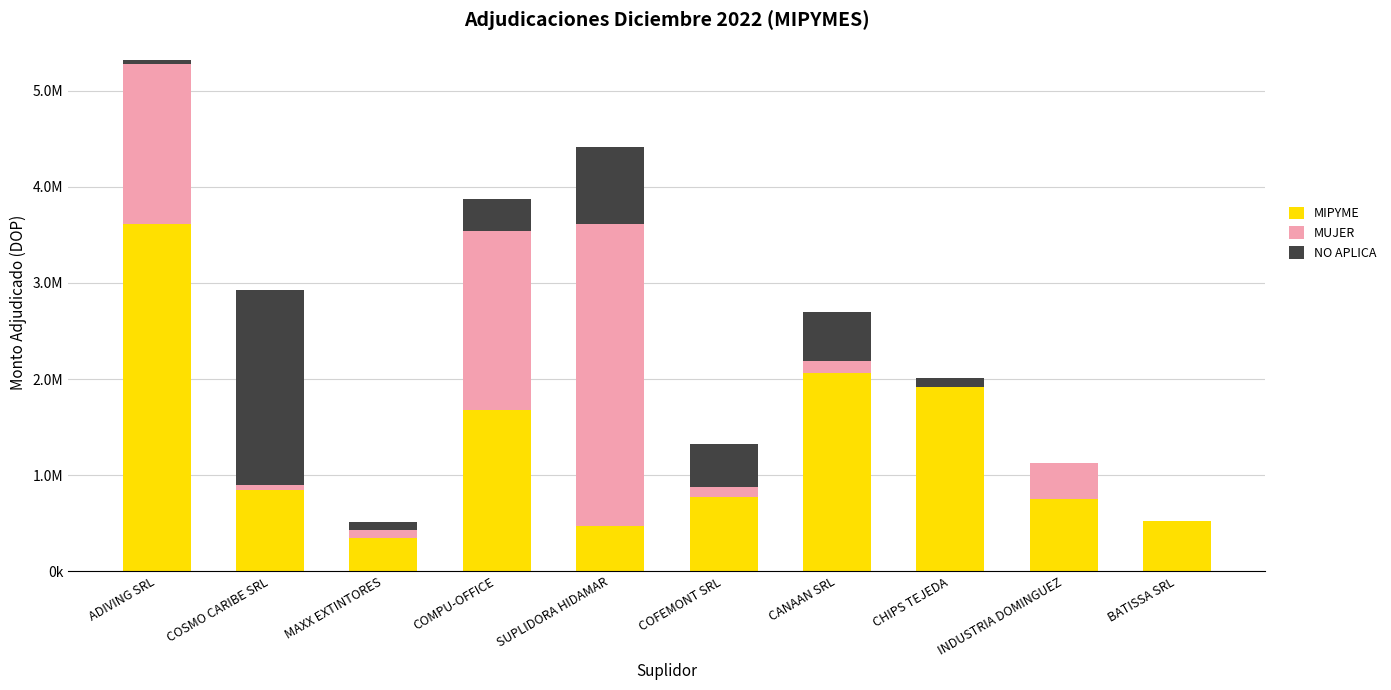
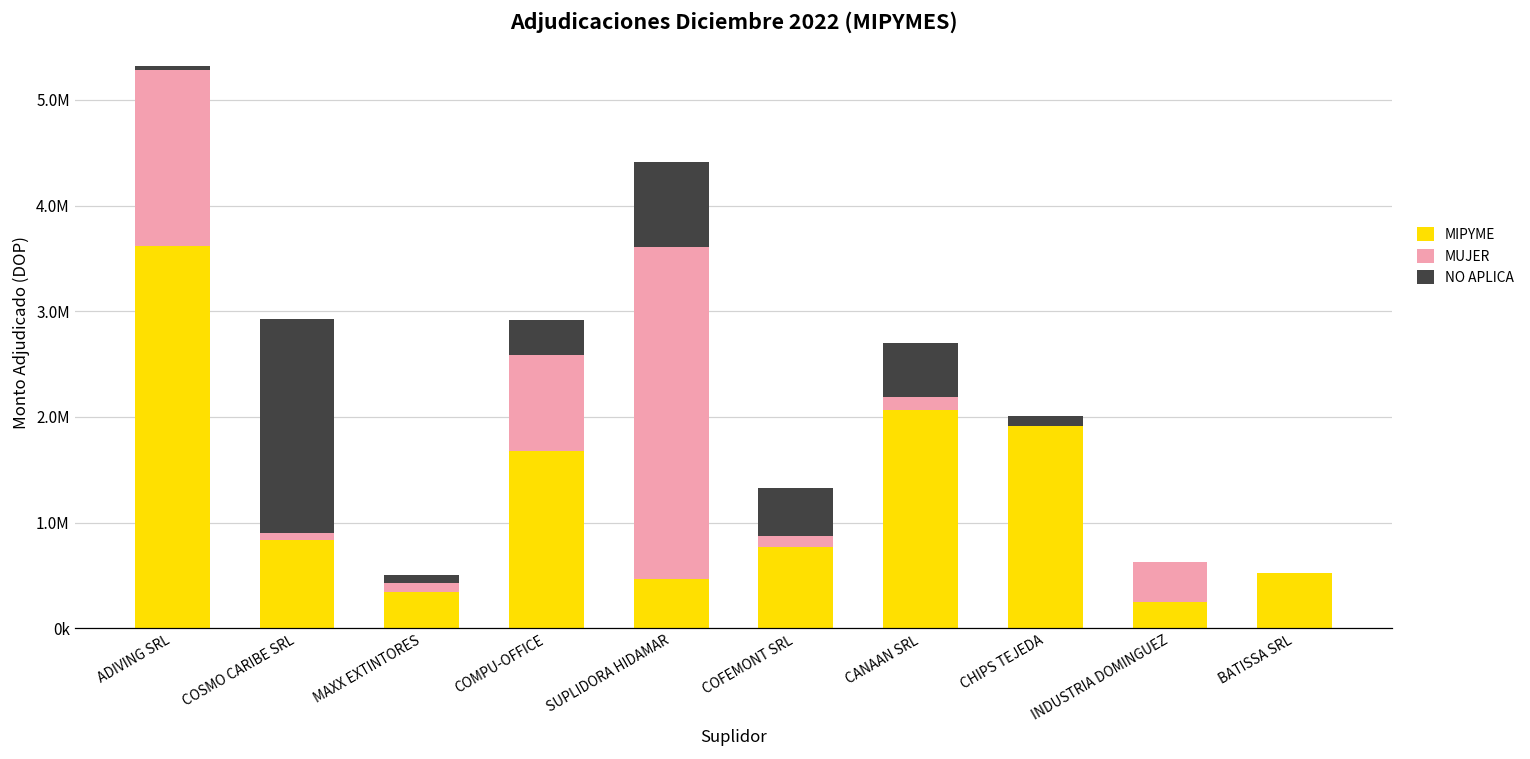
  {
    "MIPYME": {
      "ADIVING SRL": 3600000,
      "COSMO CARIBE SRL": 800000,
      "MAXX EXTINTORES": 300000,
      "COMPU-OFFICE": 1700000,
      "SUPLIDORA HIDAMAR": 500000,
      "COFEMONT SRL": 800000,
      "CANAAN SRL": 2100000,
      "CHIPS TEJEDA": 1900000,
-     "INDUSTRIA DOMINGUEZ": 700000,
+     "INDUSTRIA DOMINGUEZ": 200000,
      "BATISSA SRL": 500000
    },
    "MUJER": {
      "ADIVING SRL": 1700000,
      "COSMO CARIBE SRL": 100000,
      "MAXX EXTINTORES": 100000,
-     "COMPU-OFFICE": 1900000,
+     "COMPU-OFFICE": 900000,
      "SUPLIDORA HIDAMAR": 3100000,
      "COFEMONT SRL": 100000,
      "CANAAN SRL": 100000,
      "CHIPS TEJEDA": 0,
      "INDUSTRIA DOMINGUEZ": 400000,
      "BATISSA SRL": 0
    },
    "NO APLICA": {
      "ADIVING SRL": 0,
      "COSMO CARIBE SRL": 2000000,
      "MAXX EXTINTORES": 100000,
      "COMPU-OFFICE": 300000,
      "SUPLIDORA HIDAMAR": 800000,
      "COFEMONT SRL": 400000,
      "CANAAN SRL": 500000,
      "CHIPS TEJEDA": 100000,
      "INDUSTRIA DOMINGUEZ": 0,
      "BATISSA SRL": 0
    }
  }
